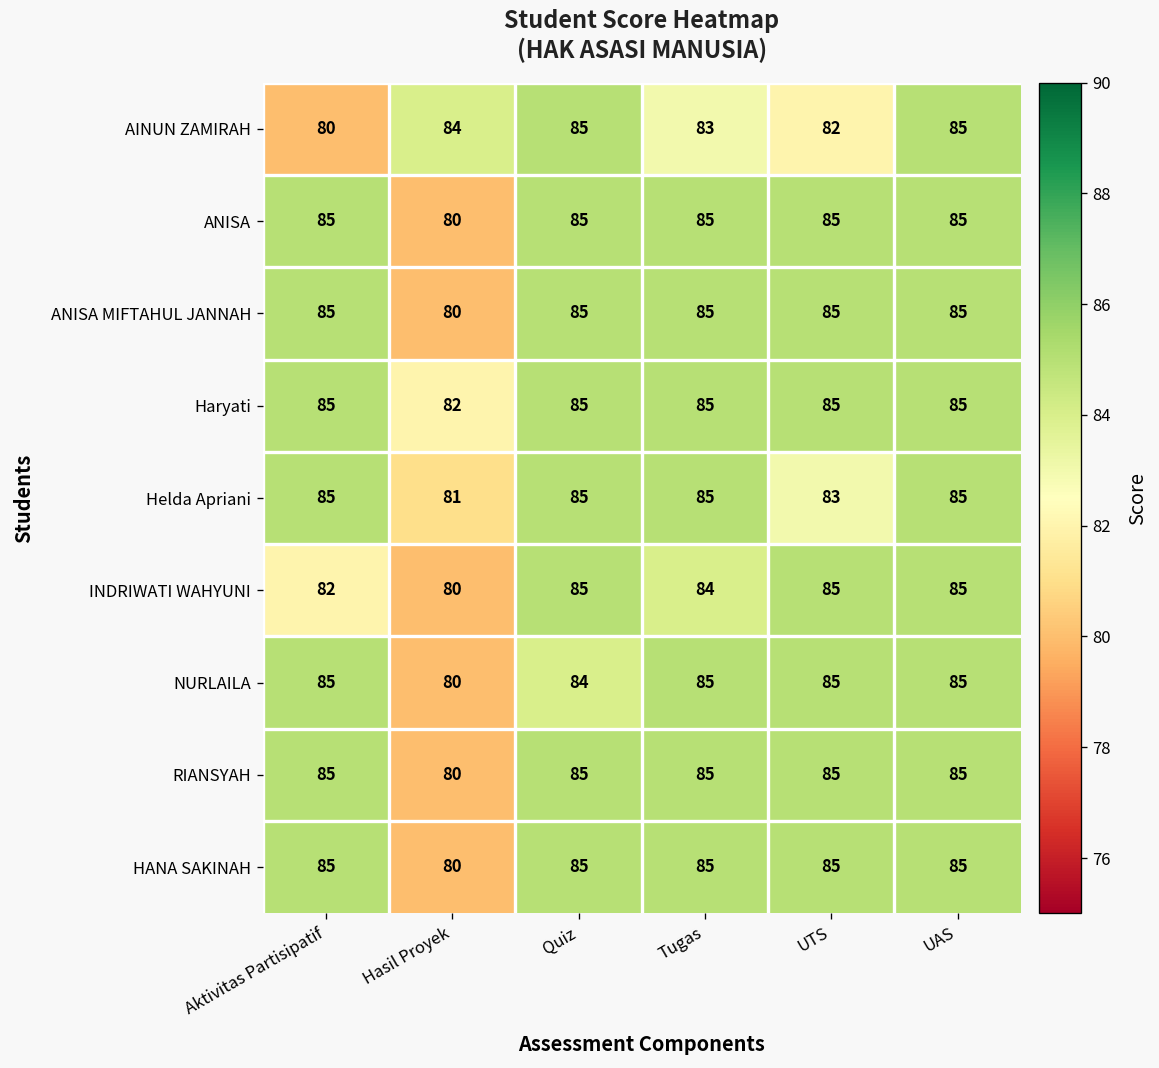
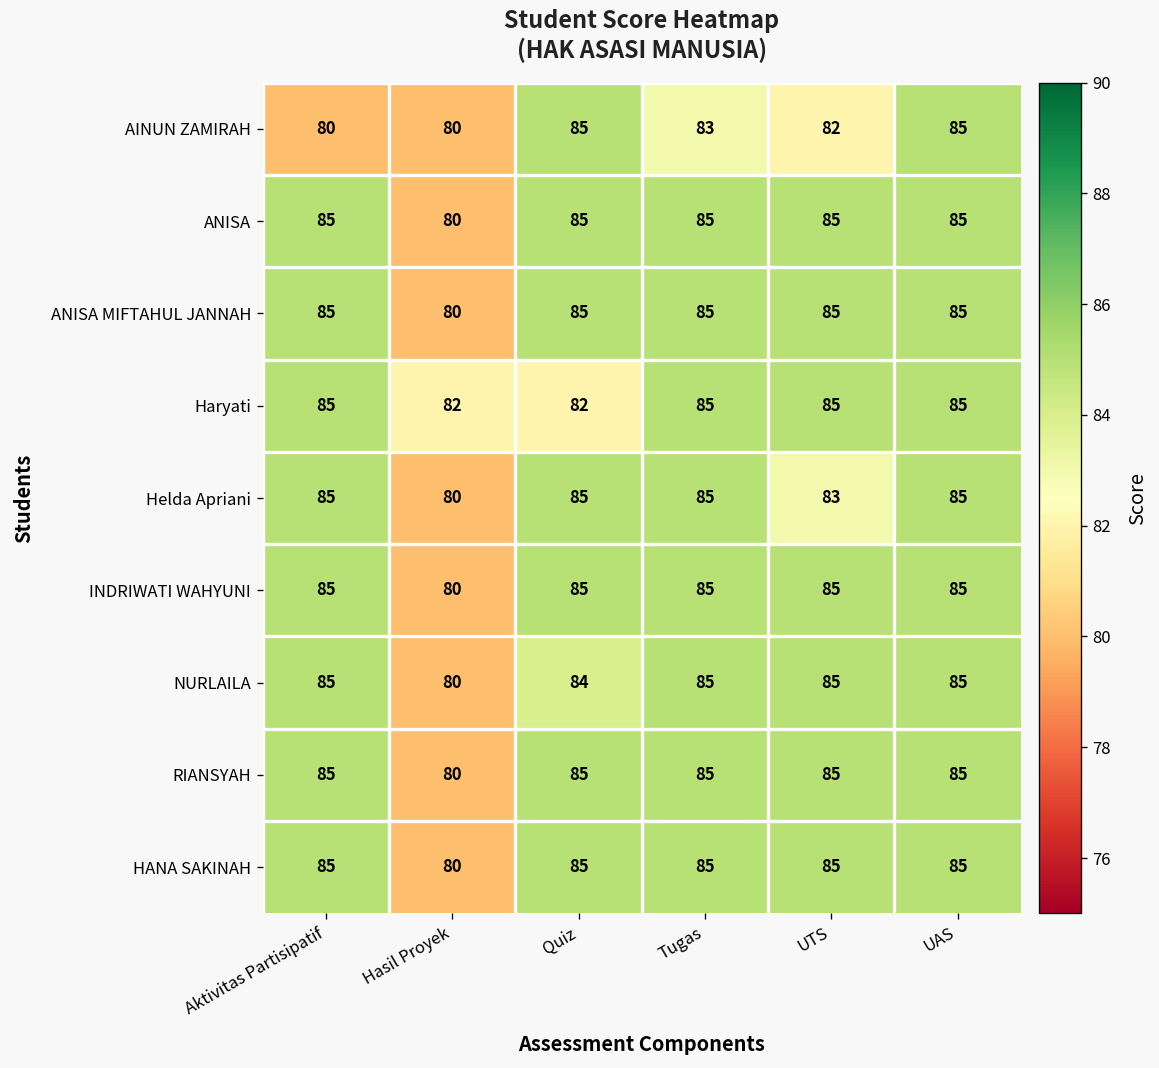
  {
    "AINUN ZAMIRAH": {
      "Aktivitas Partisipatif": 80,
-     "Hasil Proyek": 84,
+     "Hasil Proyek": 80,
      "Quiz": 85,
      "Tugas": 83,
      "UTS": 82,
      "UAS": 85
    },
    "ANISA": {
      "Aktivitas Partisipatif": 85,
      "Hasil Proyek": 80,
      "Quiz": 85,
      "Tugas": 85,
      "UTS": 85,
      "UAS": 85
    },
    "ANISA MIFTAHUL JANNAH": {
      "Aktivitas Partisipatif": 85,
      "Hasil Proyek": 80,
      "Quiz": 85,
      "Tugas": 85,
      "UTS": 85,
      "UAS": 85
    },
    "Haryati": {
      "Aktivitas Partisipatif": 85,
      "Hasil Proyek": 82,
-     "Quiz": 85,
+     "Quiz": 82,
      "Tugas": 85,
      "UTS": 85,
      "UAS": 85
    },
    "Helda Apriani": {
      "Aktivitas Partisipatif": 85,
-     "Hasil Proyek": 81,
+     "Hasil Proyek": 80,
      "Quiz": 85,
      "Tugas": 85,
      "UTS": 83,
      "UAS": 85
    },
    "INDRIWATI WAHYUNI": {
-     "Aktivitas Partisipatif": 82,
+     "Aktivitas Partisipatif": 85,
      "Hasil Proyek": 80,
      "Quiz": 85,
-     "Tugas": 84,
+     "Tugas": 85,
      "UTS": 85,
      "UAS": 85
    },
    "NURLAILA": {
      "Aktivitas Partisipatif": 85,
      "Hasil Proyek": 80,
      "Quiz": 84,
      "Tugas": 85,
      "UTS": 85,
      "UAS": 85
    },
    "RIANSYAH": {
      "Aktivitas Partisipatif": 85,
      "Hasil Proyek": 80,
      "Quiz": 85,
      "Tugas": 85,
      "UTS": 85,
      "UAS": 85
    },
    "HANA SAKINAH": {
      "Aktivitas Partisipatif": 85,
      "Hasil Proyek": 80,
      "Quiz": 85,
      "Tugas": 85,
      "UTS": 85,
      "UAS": 85
    }
  }
